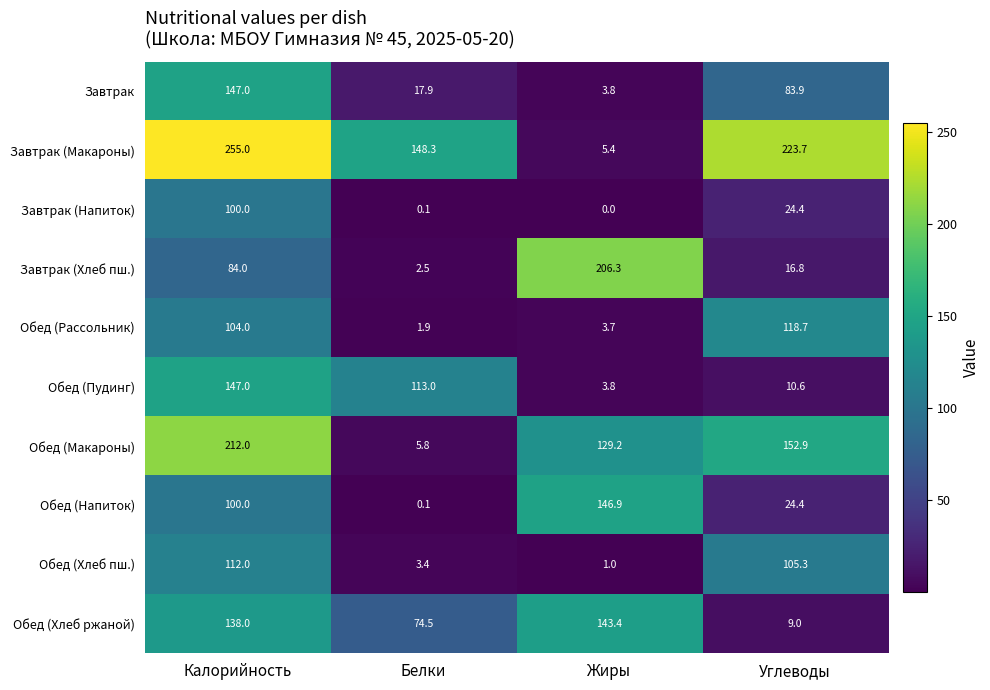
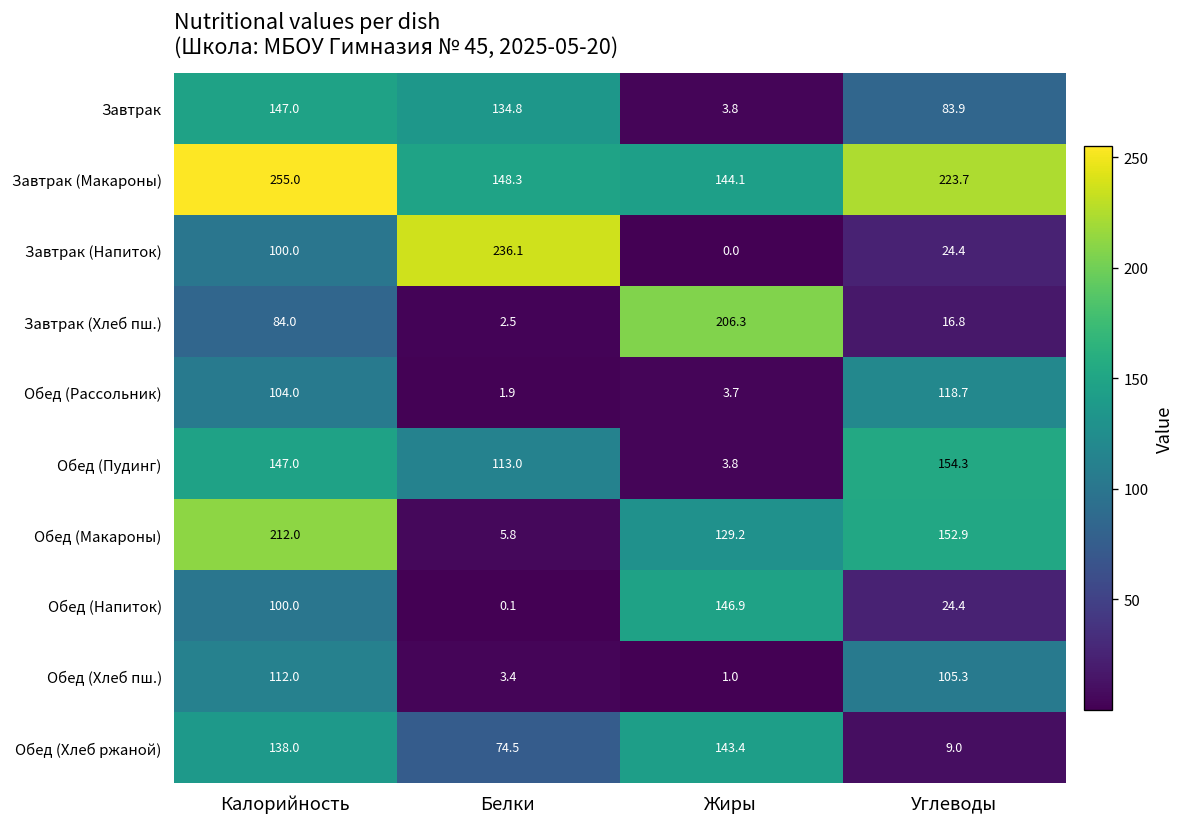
  {
    "Завтрак": {
      "Калорийность": 147.0,
-     "Белки": 17.9,
+     "Белки": 134.8,
      "Жиры": 3.8,
      "Углеводы": 83.9
    },
    "Завтрак (Макароны)": {
      "Калорийность": 255.0,
      "Белки": 148.3,
-     "Жиры": 5.4,
+     "Жиры": 144.1,
      "Углеводы": 223.7
    },
    "Завтрак (Напиток)": {
      "Калорийность": 100.0,
-     "Белки": 0.1,
+     "Белки": 236.1,
      "Жиры": 0.0,
      "Углеводы": 24.4
    },
    "Завтрак (Хлеб пш.)": {
      "Калорийность": 84.0,
      "Белки": 2.5,
      "Жиры": 206.3,
      "Углеводы": 16.8
    },
    "Обед (Рассольник)": {
      "Калорийность": 104.0,
      "Белки": 1.9,
      "Жиры": 3.7,
      "Углеводы": 118.7
    },
    "Обед (Пудинг)": {
      "Калорийность": 147.0,
      "Белки": 113.0,
      "Жиры": 3.8,
-     "Углеводы": 10.6
+     "Углеводы": 154.3
    },
    "Обед (Макароны)": {
      "Калорийность": 212.0,
      "Белки": 5.8,
      "Жиры": 129.2,
      "Углеводы": 152.9
    },
    "Обед (Напиток)": {
      "Калорийность": 100.0,
      "Белки": 0.1,
      "Жиры": 146.9,
      "Углеводы": 24.4
    },
    "Обед (Хлеб пш.)": {
      "Калорийность": 112.0,
      "Белки": 3.4,
      "Жиры": 1.0,
      "Углеводы": 105.3
    },
    "Обед (Хлеб ржаной)": {
      "Калорийность": 138.0,
      "Белки": 74.5,
      "Жиры": 143.4,
      "Углеводы": 9.0
    }
  }
